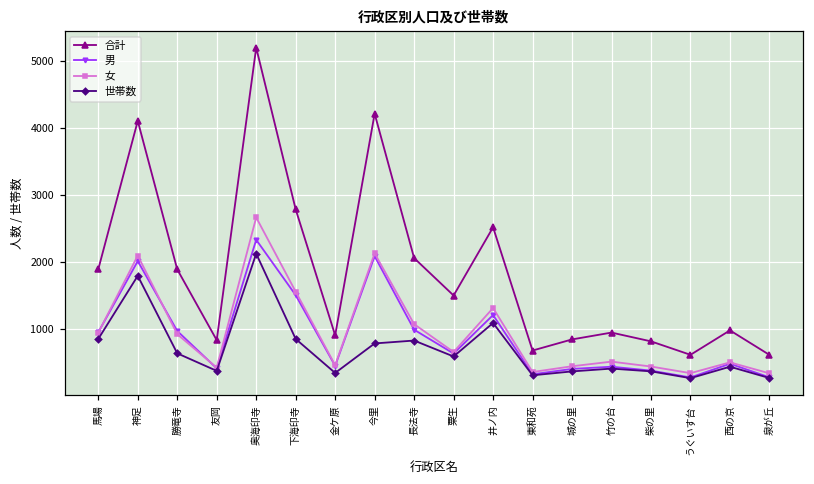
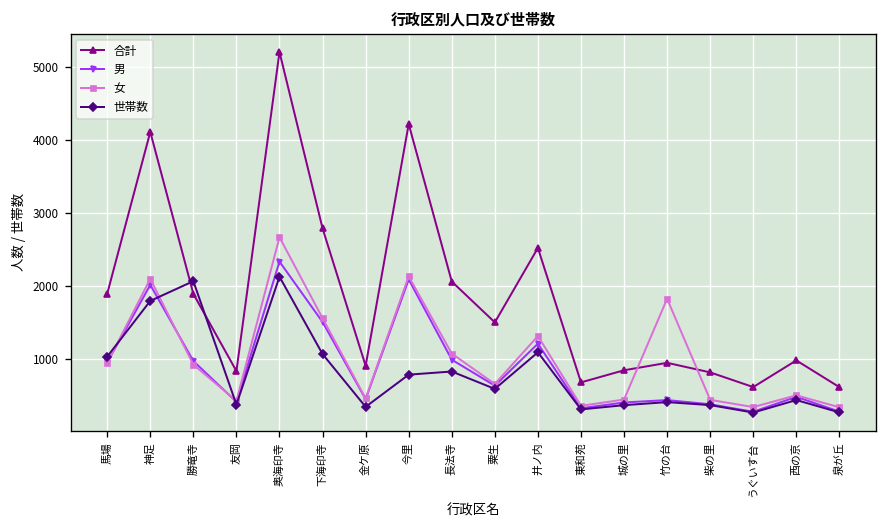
  {
    "合計": {
      "馬場": 1900,
      "神足": 4100,
      "勝竜寺": 1900,
      "友岡": 800,
      "奥海印寺": 5200,
      "下海印寺": 2800,
      "金ケ原": 900,
      "今里": 4200,
      "長法寺": 2100,
      "粟生": 1500,
      "井ノ内": 2500,
      "東和苑": 700,
      "城の里": 800,
      "竹の台": 900,
      "柴の里": 800,
      "うぐいす台": 600,
      "西の京": 1000,
      "泉が丘": 600
    },
    "男": {
      "神足": 2000,
      "勝竜寺": 1000,
      "奥海印寺": 2300,
      "下海印寺": 1500,
      "今里": 2100,
      "長法寺": 1000,
      "井ノ内": 1200
    },
    "女": {
      "神足": 2100,
      "勝竜寺": 900,
      "奥海印寺": 2700,
      "下海印寺": 1600,
      "今里": 2100,
      "長法寺": 1100,
      "井ノ内": 1300,
-     "竹の台": 500,
+     "竹の台": 1800,
      "柴の里": 400,
      "うぐいす台": 300,
      "泉が丘": 300
    },
    "世帯数": {
-     "馬場": 800,
+     "馬場": 1000,
      "神足": 1800,
-     "勝竜寺": 600,
+     "勝竜寺": 2100,
      "奥海印寺": 2100,
-     "下海印寺": 800,
+     "下海印寺": 1100,
      "金ケ原": 300,
      "今里": 800,
      "長法寺": 800,
      "粟生": 600,
      "井ノ内": 1100,
      "西の京": 400
    }
  }
